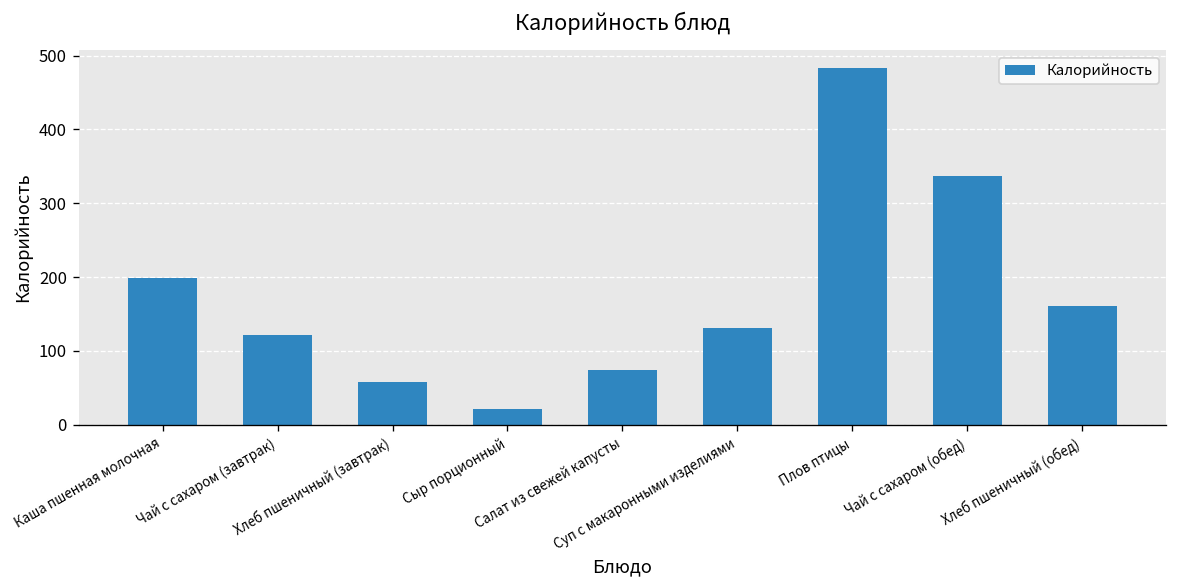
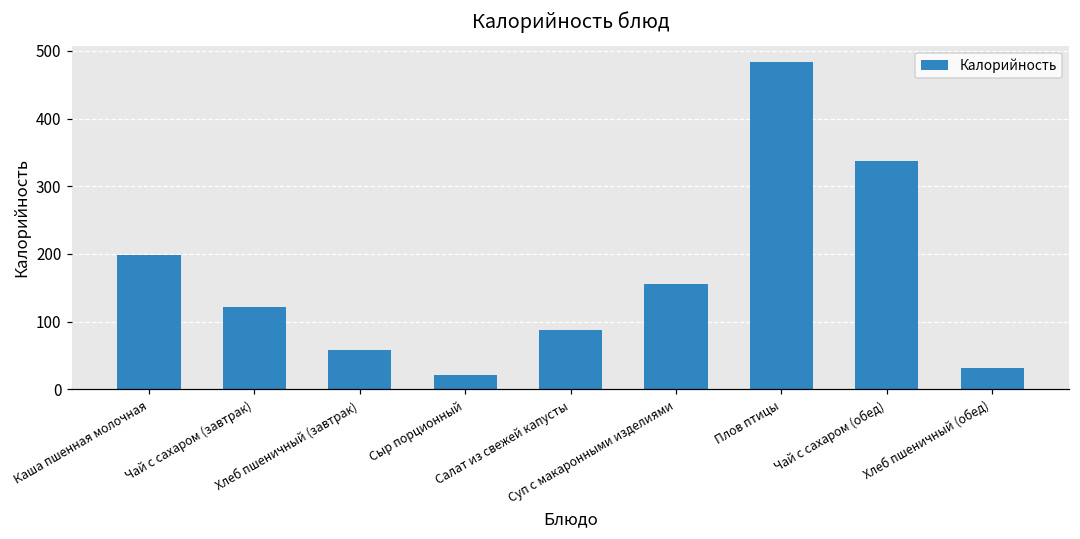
  {
    "Каша пшенная молочная": 200,
    "Чай с сахаром (завтрак)": 120,
    "Хлеб пшеничный (завтрак)": 60,
    "Сыр порционный": 20,
-   "Салат из свежей капусты": 70,
-   "Суп с макаронными изделиями": 130,
+   "Салат из свежей капусты": 90,
+   "Суп с макаронными изделиями": 160,
    "Плов птицы": 480,
    "Чай с сахаром (обед)": 340,
-   "Хлеб пшеничный (обед)": 160
+   "Хлеб пшеничный (обед)": 30
  }
